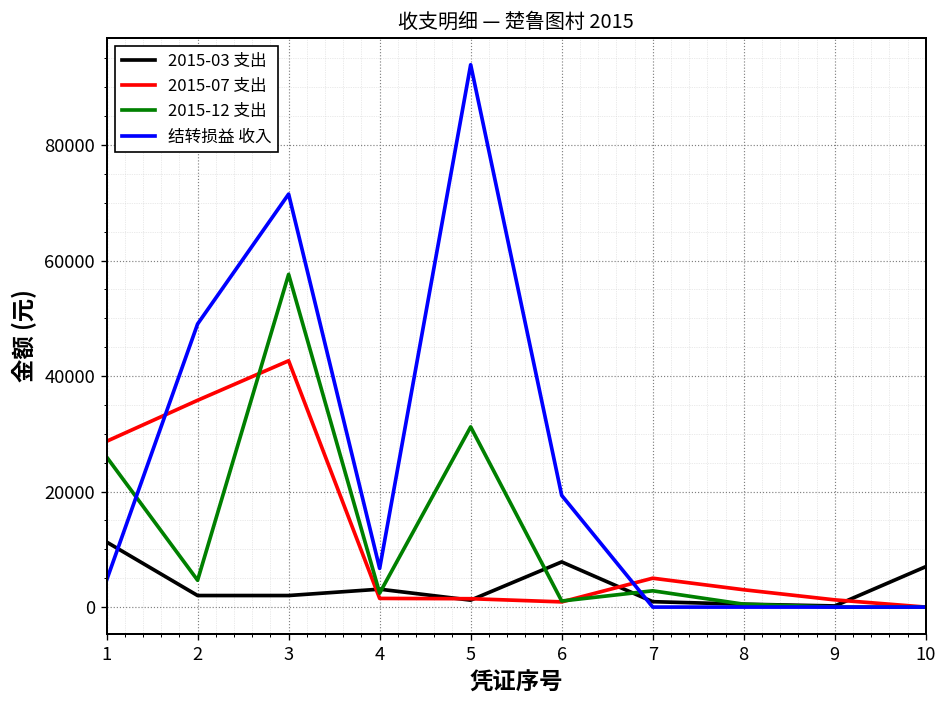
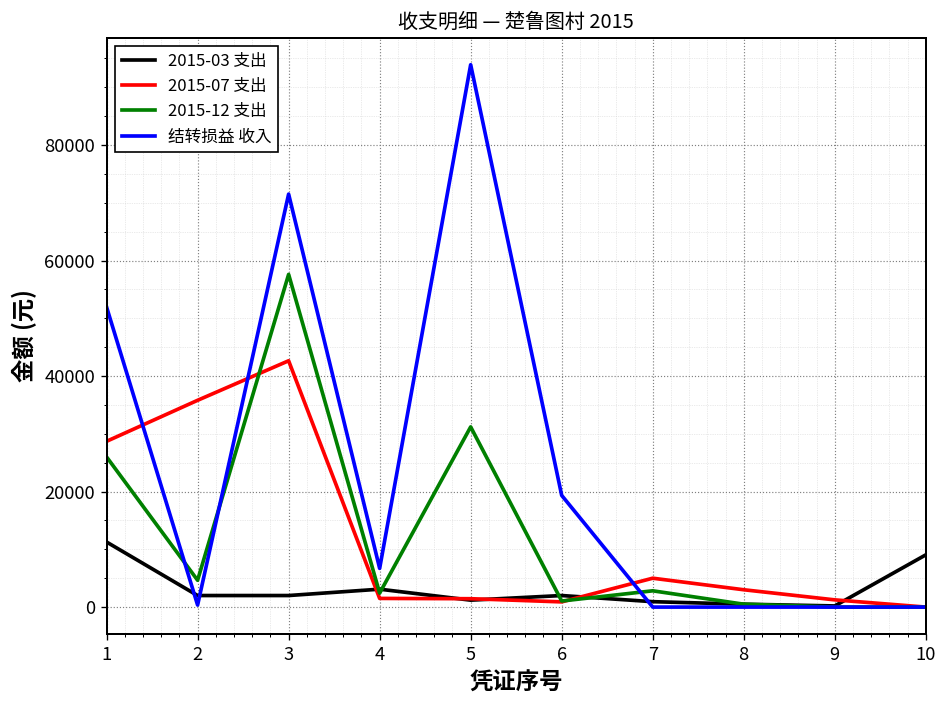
  {
    "2015-03 支出": {
      "1": 11000,
      "2": 2000,
      "3": 2000,
      "4": 3000,
-     "6": 8000,
+     "6": 2000,
      "7": 1000,
-     "10": 7000
+     "10": 9000
    },
    "2015-07 支出": {
      "1": 29000,
      "2": 36000,
      "3": 43000,
      "4": 2000,
      "7": 5000,
      "8": 3000,
      "9": 1000
    },
    "2015-12 支出": {
      "1": 26000,
      "2": 5000,
      "3": 58000,
      "4": 2000,
      "5": 31000,
      "7": 3000
    },
    "结转损益 收入": {
-     "1": 5000,
-     "2": 49000,
+     "1": 52000,
+     "2": 0,
      "3": 72000,
      "4": 7000,
      "5": 94000,
      "6": 19000,
      "7": 0
    }
  }
